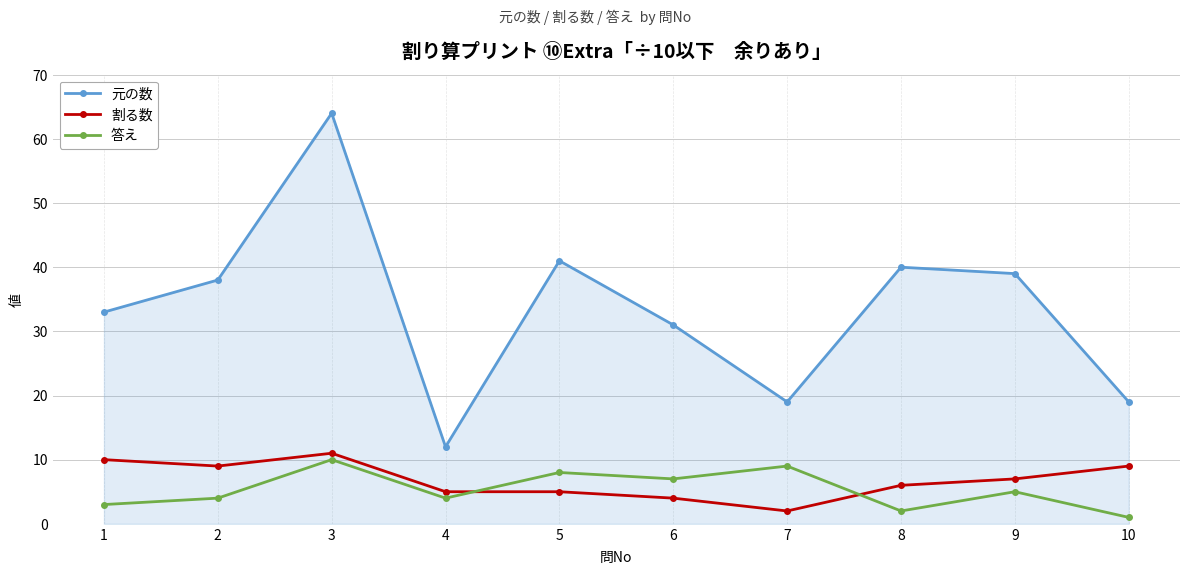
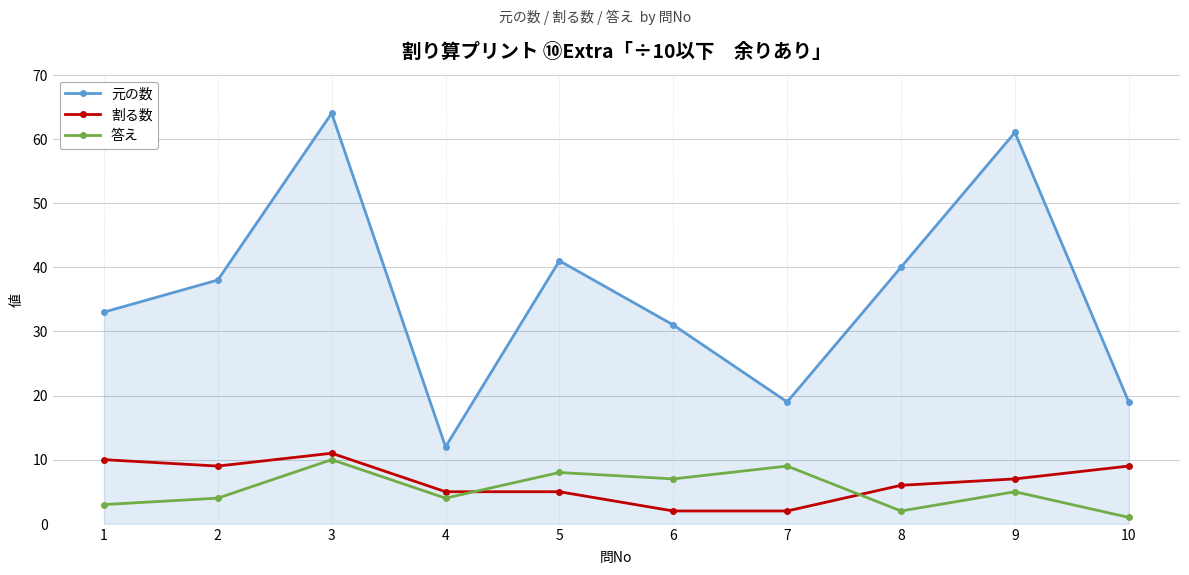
  {
    "元の数": {
      "1": 33,
      "2": 38,
      "3": 64,
      "4": 12,
      "5": 41,
      "6": 31,
      "7": 19,
      "8": 40,
-     "9": 39,
+     "9": 61,
      "10": 19
    },
    "割る数": {
      "1": 10,
      "2": 9,
      "3": 11,
      "4": 5,
      "5": 5,
-     "6": 4,
+     "6": 2,
      "7": 2,
      "8": 6,
      "9": 7,
      "10": 9
    },
    "答え": {
      "1": 3,
      "2": 4,
      "3": 10,
      "4": 4,
      "5": 8,
      "6": 7,
      "7": 9,
      "8": 2,
      "9": 5,
      "10": 1
    }
  }
